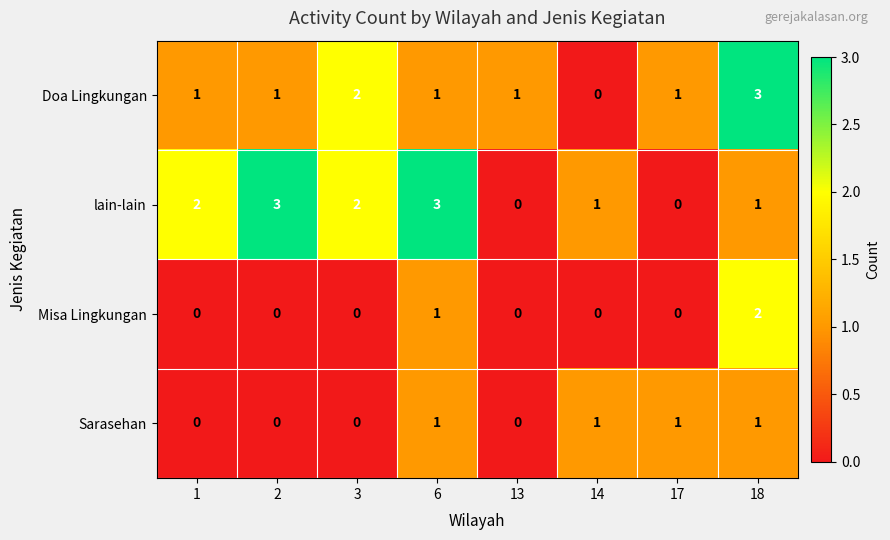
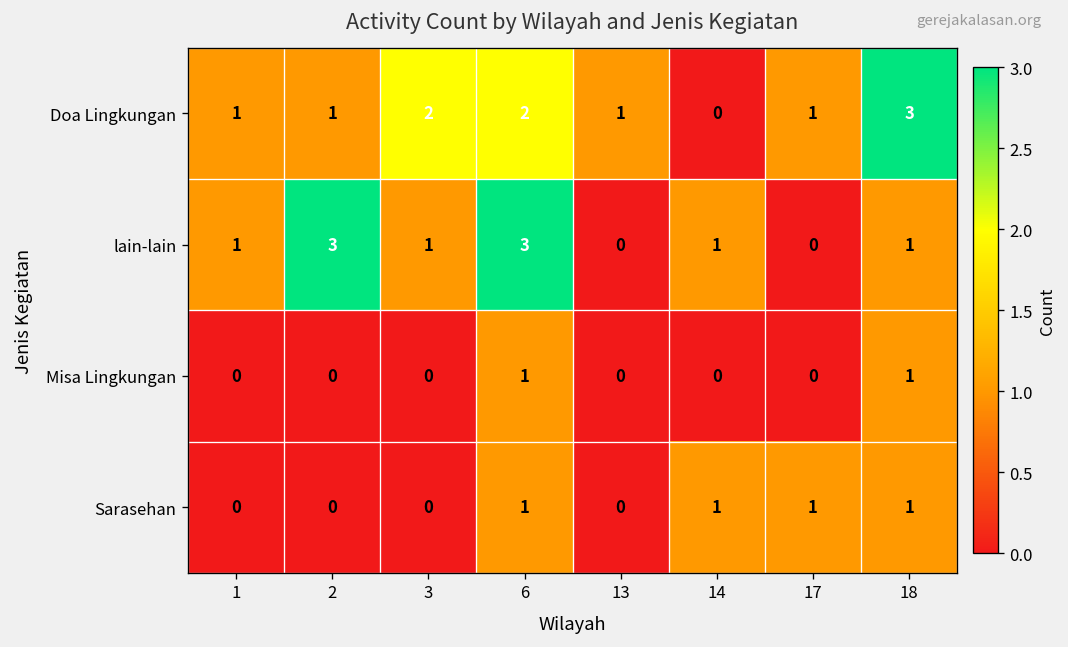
  {
    "Doa Lingkungan": {
      "1": 1,
      "2": 1,
      "3": 2,
-     "6": 1,
+     "6": 2,
      "13": 1,
      "14": 0,
      "17": 1,
      "18": 3
    },
    "lain-lain": {
-     "1": 2,
+     "1": 1,
      "2": 3,
-     "3": 2,
+     "3": 1,
      "6": 3,
      "13": 0,
      "14": 1,
      "17": 0,
      "18": 1
    },
    "Misa Lingkungan": {
      "1": 0,
      "2": 0,
      "3": 0,
      "6": 1,
      "13": 0,
      "14": 0,
      "17": 0,
-     "18": 2
+     "18": 1
    },
    "Sarasehan": {
      "1": 0,
      "2": 0,
      "3": 0,
      "6": 1,
      "13": 0,
      "14": 1,
      "17": 1,
      "18": 1
    }
  }
